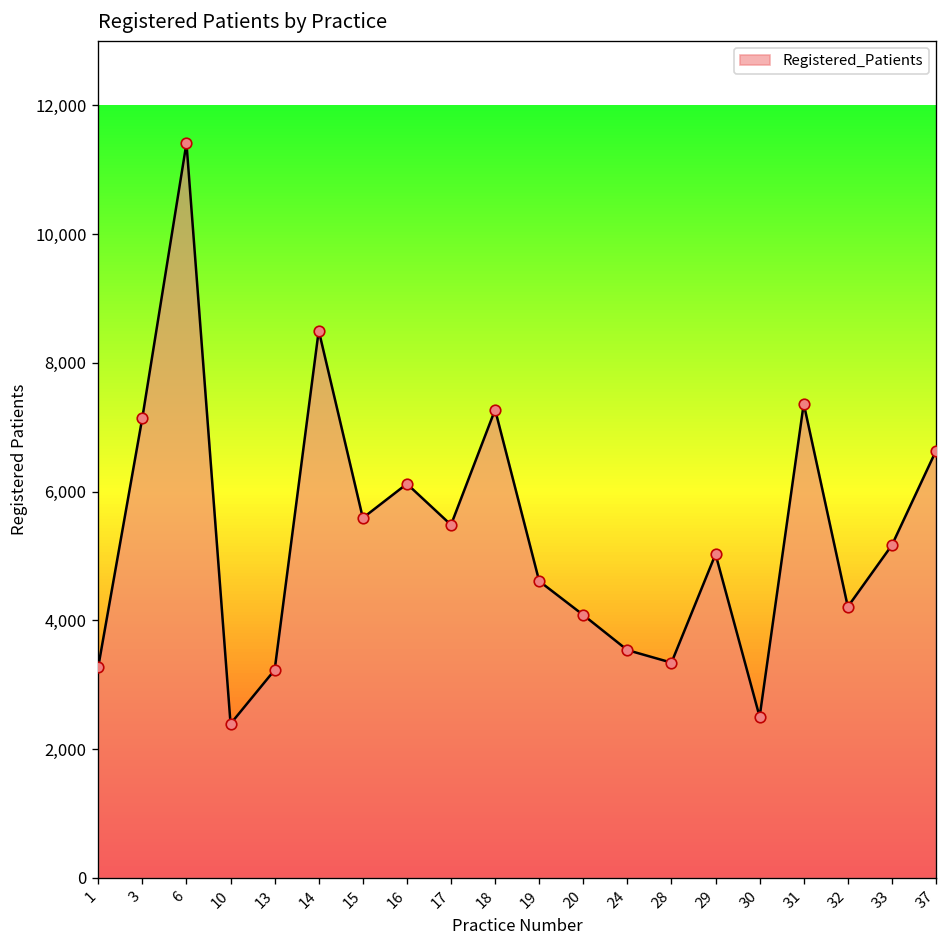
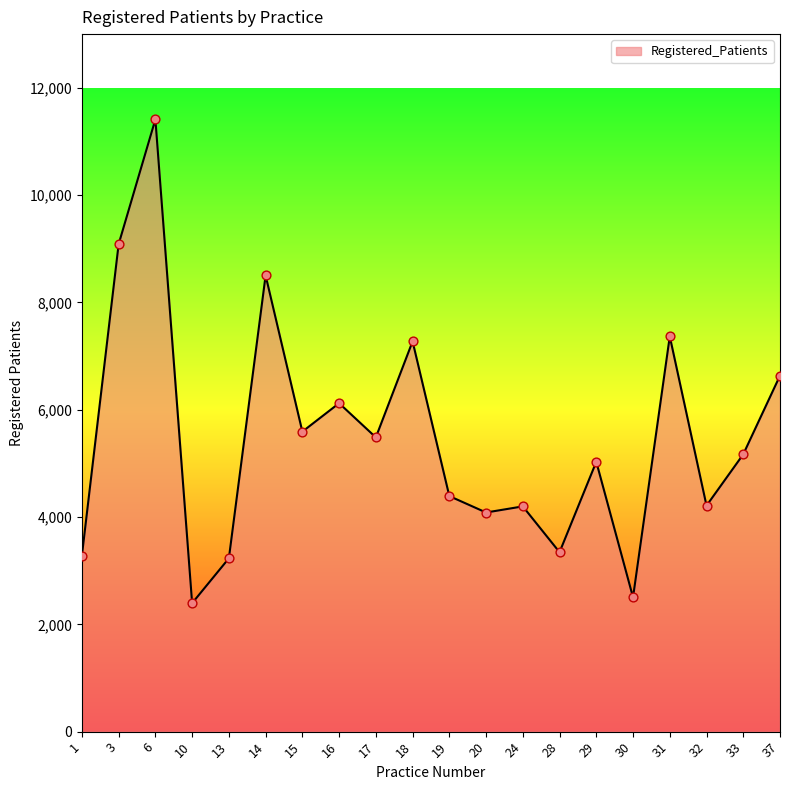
  {
    "1": "3,300",
-   "3": "7,200",
+   "3": "9,100",
    "6": "11,400",
    "10": "2,400",
    "13": "3,200",
    "14": "8,500",
    "15": "5,600",
    "16": "6,100",
    "17": "5,500",
    "18": "7,300",
-   "19": "4,600",
+   "19": "4,400",
    "20": "4,100",
-   "24": "3,500",
+   "24": "4,200",
    "28": "3,300",
    "29": "5,000",
    "30": "2,500",
    "31": "7,400",
    "32": "4,200",
    "33": "5,200",
    "37": "6,600"
  }
